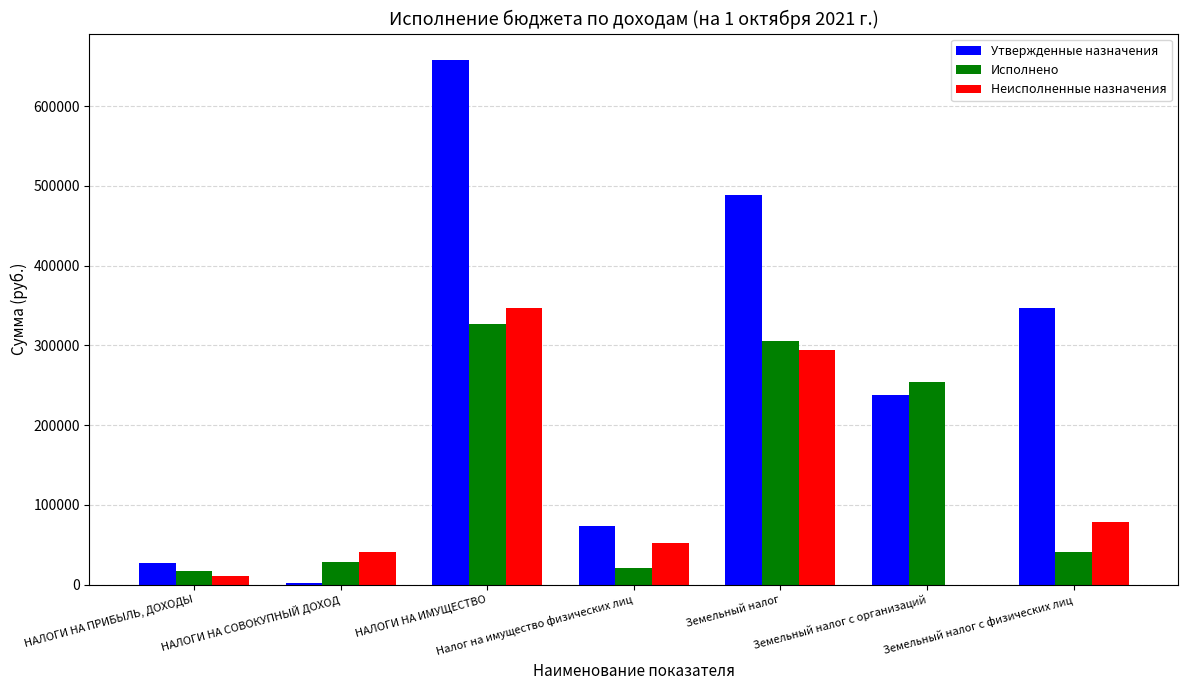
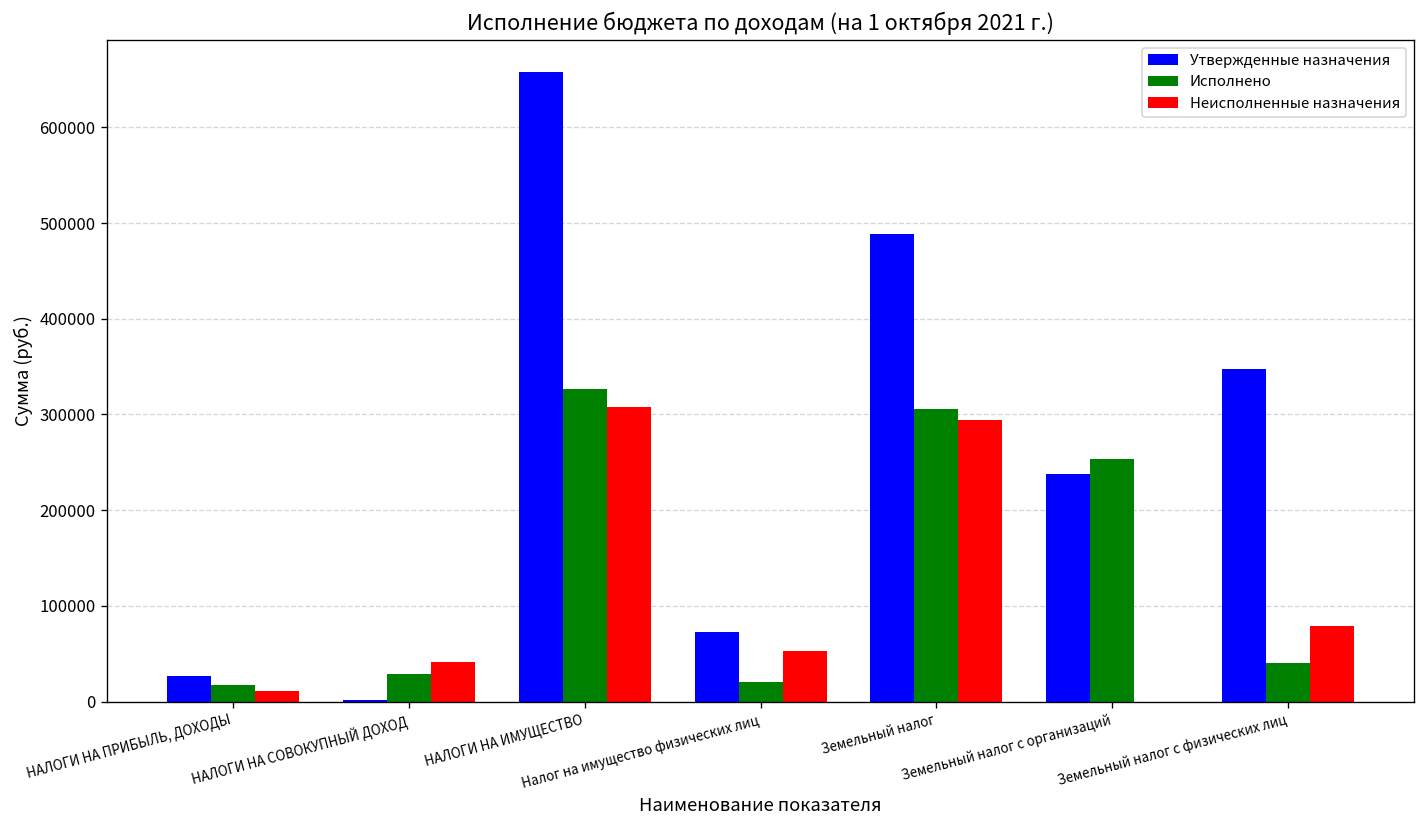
  {
    "Утвержденные назначения": {
      "НАЛОГИ НА ПРИБЫЛЬ, ДОХОДЫ": 30000,
      "НАЛОГИ НА ИМУЩЕСТВО": 660000,
      "Налог на имущество физических лиц": 70000,
      "Земельный налог": 490000,
      "Земельный налог с организаций": 240000,
      "Земельный налог с физических лиц": 350000
    },
    "Исполнено": {
      "НАЛОГИ НА ПРИБЫЛЬ, ДОХОДЫ": 20000,
      "НАЛОГИ НА СОВОКУПНЫЙ ДОХОД": 30000,
      "НАЛОГИ НА ИМУЩЕСТВО": 330000,
      "Налог на имущество физических лиц": 20000,
      "Земельный налог": 310000,
      "Земельный налог с организаций": 250000,
      "Земельный налог с физических лиц": 40000
    },
    "Неисполненные назначения": {
      "НАЛОГИ НА ПРИБЫЛЬ, ДОХОДЫ": 10000,
      "НАЛОГИ НА СОВОКУПНЫЙ ДОХОД": 40000,
-     "НАЛОГИ НА ИМУЩЕСТВО": 350000,
+     "НАЛОГИ НА ИМУЩЕСТВО": 310000,
      "Налог на имущество физических лиц": 50000,
      "Земельный налог": 290000,
      "Земельный налог с организаций": 0,
      "Земельный налог с физических лиц": 80000
    }
  }
